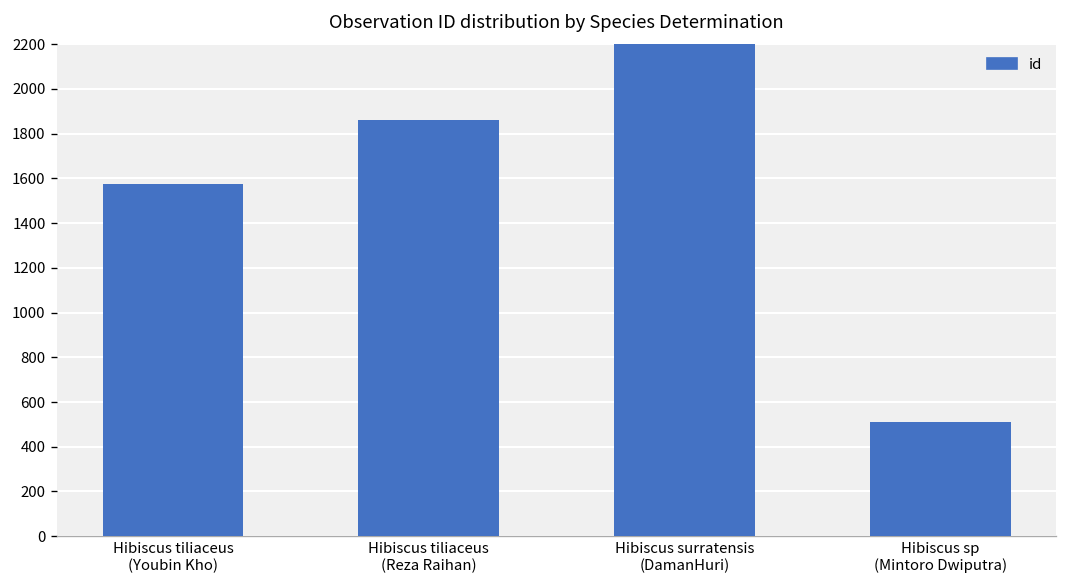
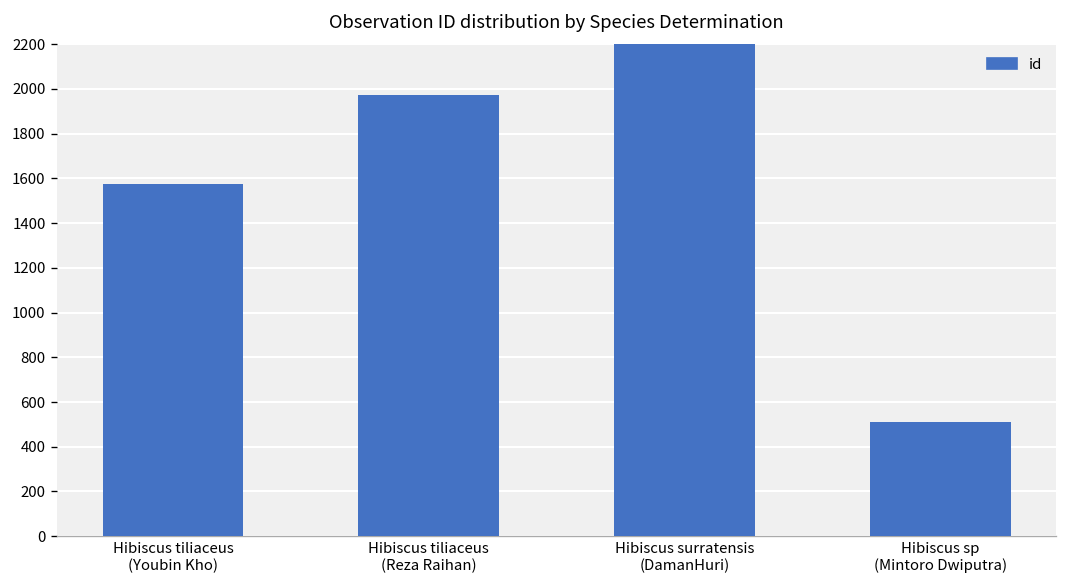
  {
    "Hibiscus tiliaceus (Youbin Kho)": 1580,
-   "Hibiscus tiliaceus (Reza Raihan)": 1860,
+   "Hibiscus tiliaceus (Reza Raihan)": 1980,
    "Hibiscus sp (Mintoro Dwiputra)": 510
  }
